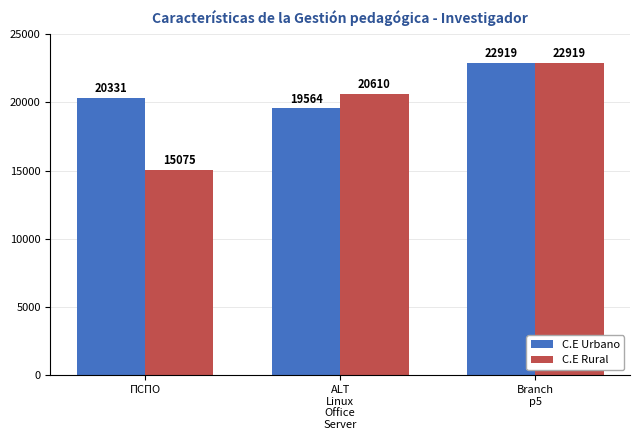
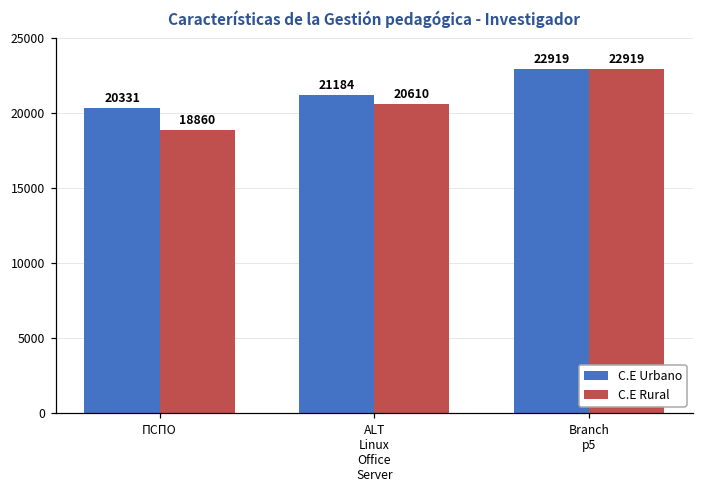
  {
    "C.E Urbano": {
      "ПСПО": 20331,
-     "ALT Linux Office Server": 19564,
+     "ALT Linux Office Server": 21184,
      "Branch p5": 22919
    },
    "C.E Rural": {
-     "ПСПО": 15075,
+     "ПСПО": 18860,
      "ALT Linux Office Server": 20610,
      "Branch p5": 22919
    }
  }
